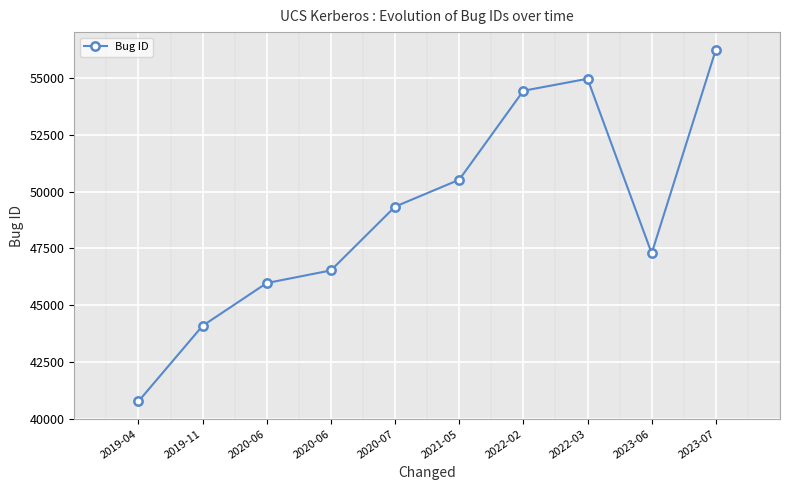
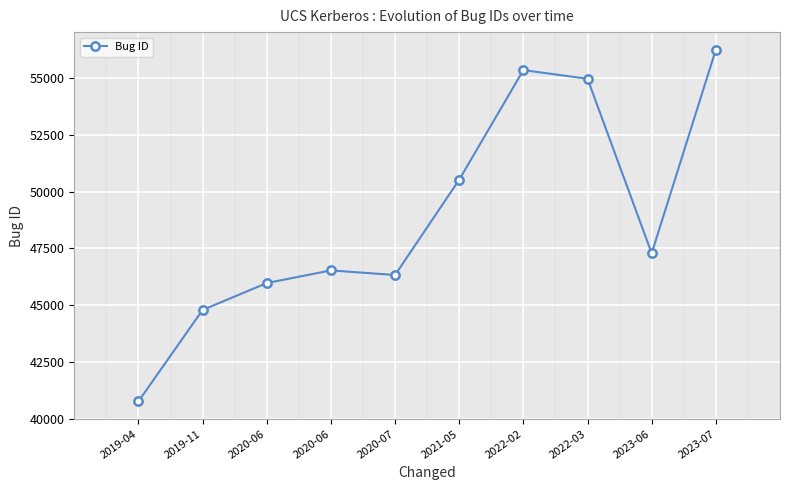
  {
    "2019-04": 40800,
-   "2019-11": 44100,
-   "2020-07": 49300,
+   "2019-11": 44800,
+   "2020-07": 46300,
    "2021-05": 50500,
-   "2022-02": 54400,
+   "2022-02": 55400,
    "2022-03": 55000,
    "2023-06": 47300,
    "2023-07": 56300
  }
